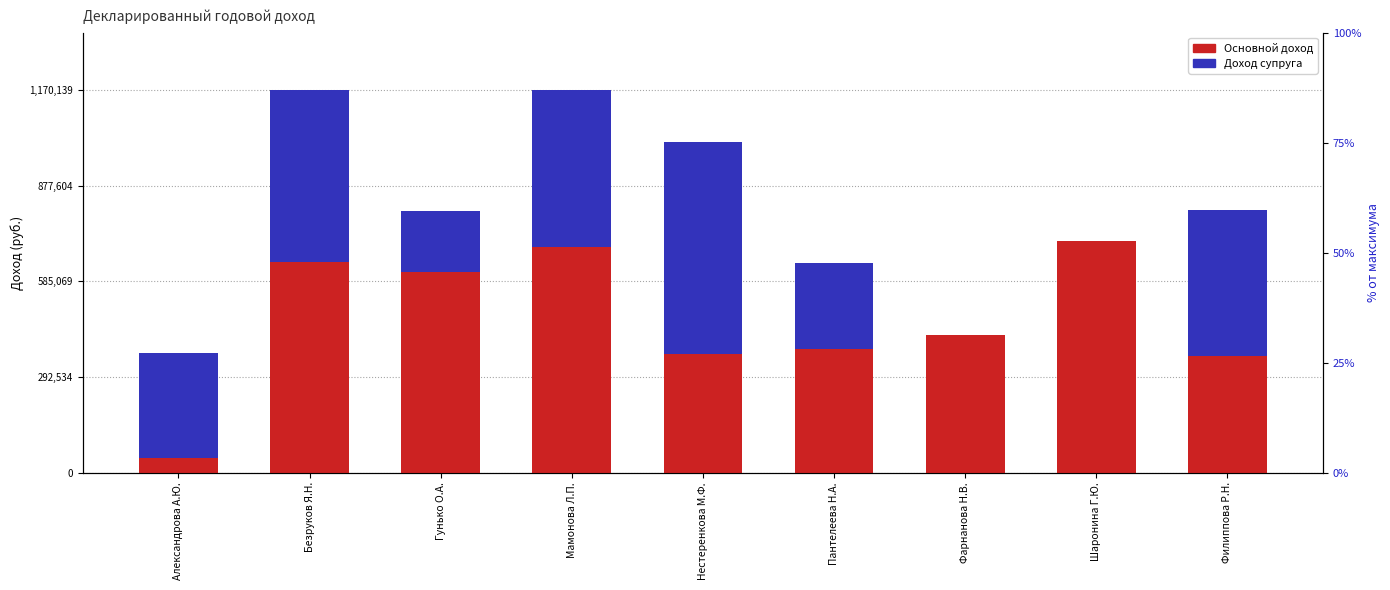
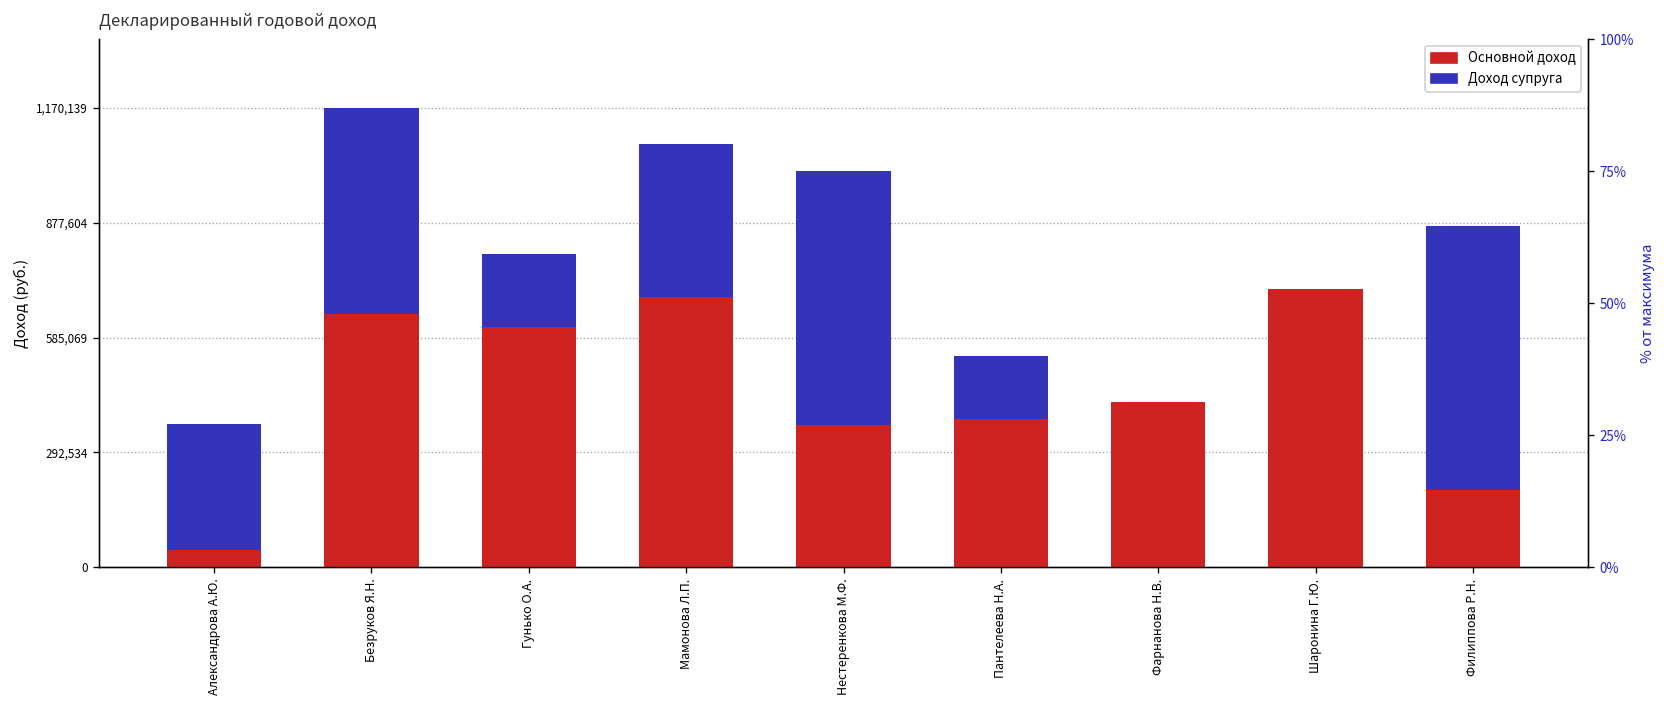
  {
    "Основной доход": {
      "Александрова А.Ю.": "40,000",
      "Безруков Я.Н.": "640,000",
      "Гунько О.А.": "610,000",
      "Мамонова Л.П.": "690,000",
      "Нестеренкова М.Ф.": "360,000",
      "Пантелеева Н.А.": "380,000",
      "Фарнанова Н.В.": "420,000",
      "Шаронина Г.Ю.": "710,000",
-     "Филиппова Р.Н.": "360,000"
+     "Филиппова Р.Н.": "200,000"
    },
    "Доход супруга": {
      "Александрова А.Ю.": "320,000",
      "Безруков Я.Н.": "530,000",
      "Гунько О.А.": "190,000",
-     "Мамонова Л.П.": "480,000",
+     "Мамонова Л.П.": "390,000",
      "Нестеренкова М.Ф.": "650,000",
-     "Пантелеева Н.А.": "260,000",
+     "Пантелеева Н.А.": "160,000",
      "Фарнанова Н.В.": "0",
      "Шаронина Г.Ю.": "0",
-     "Филиппова Р.Н.": "450,000"
+     "Филиппова Р.Н.": "670,000"
    }
  }
